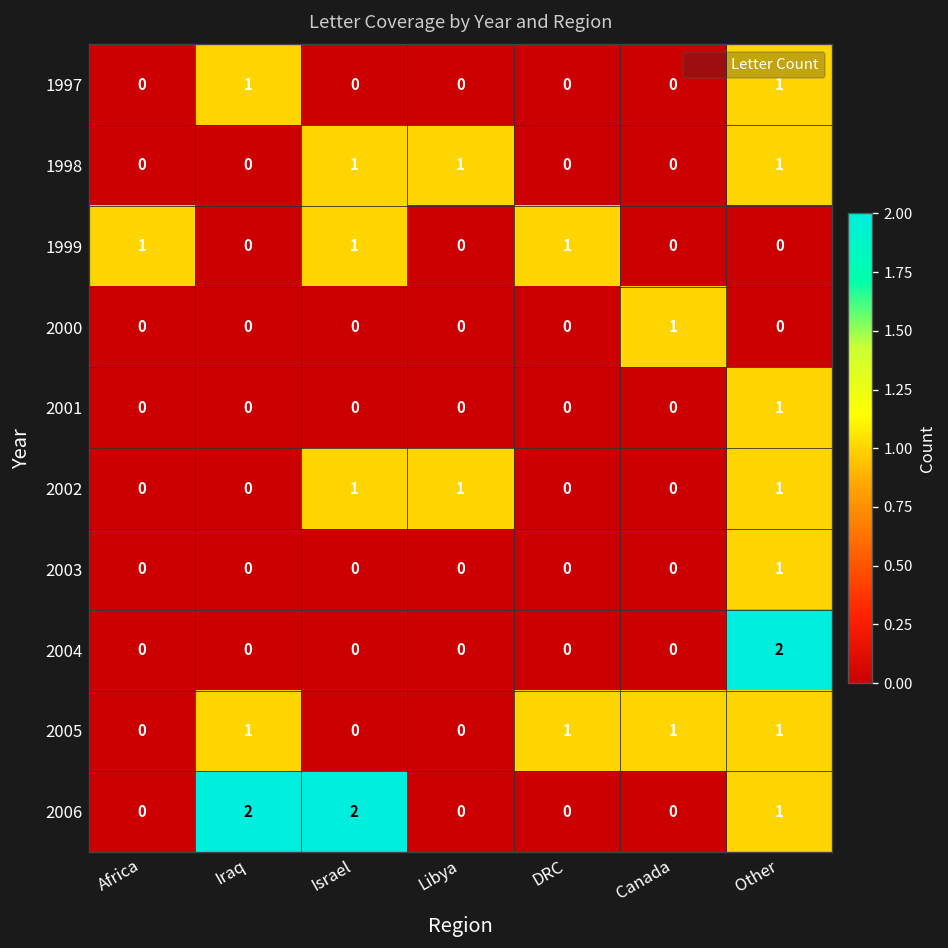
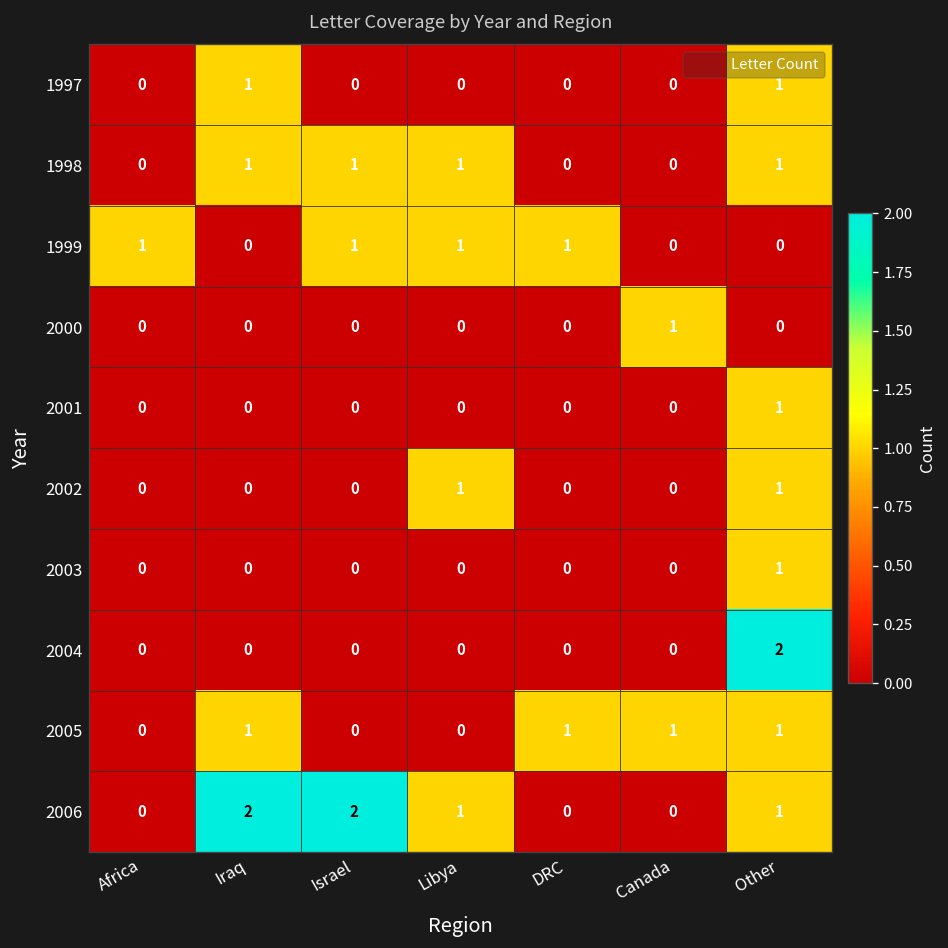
  {
    "1997": {
      "Africa": 0,
      "Iraq": 1,
      "Israel": 0,
      "Libya": 0,
      "DRC": 0,
      "Canada": 0
    },
    "1998": {
      "Africa": 0,
-     "Iraq": 0,
+     "Iraq": 1,
      "Israel": 1,
      "Libya": 1,
      "DRC": 0,
      "Canada": 0,
      "Other": 1
    },
    "1999": {
      "Africa": 1,
      "Iraq": 0,
      "Israel": 1,
-     "Libya": 0,
+     "Libya": 1,
      "DRC": 1,
      "Canada": 0,
      "Other": 0
    },
    "2000": {
      "Africa": 0,
      "Iraq": 0,
      "Israel": 0,
      "Libya": 0,
      "DRC": 0,
      "Canada": 1,
      "Other": 0
    },
    "2001": {
      "Africa": 0,
      "Iraq": 0,
      "Israel": 0,
      "Libya": 0,
      "DRC": 0,
      "Canada": 0,
      "Other": 1
    },
    "2002": {
      "Africa": 0,
      "Iraq": 0,
-     "Israel": 1,
+     "Israel": 0,
      "Libya": 1,
      "DRC": 0,
      "Canada": 0,
      "Other": 1
    },
    "2003": {
      "Africa": 0,
      "Iraq": 0,
      "Israel": 0,
      "Libya": 0,
      "DRC": 0,
      "Canada": 0,
      "Other": 1
    },
    "2004": {
      "Africa": 0,
      "Iraq": 0,
      "Israel": 0,
      "Libya": 0,
      "DRC": 0,
      "Canada": 0,
      "Other": 2
    },
    "2005": {
      "Africa": 0,
      "Iraq": 1,
      "Israel": 0,
      "Libya": 0,
      "DRC": 1,
      "Canada": 1,
      "Other": 1
    },
    "2006": {
      "Africa": 0,
      "Iraq": 2,
      "Israel": 2,
-     "Libya": 0,
+     "Libya": 1,
      "DRC": 0,
      "Canada": 0,
      "Other": 1
    }
  }
